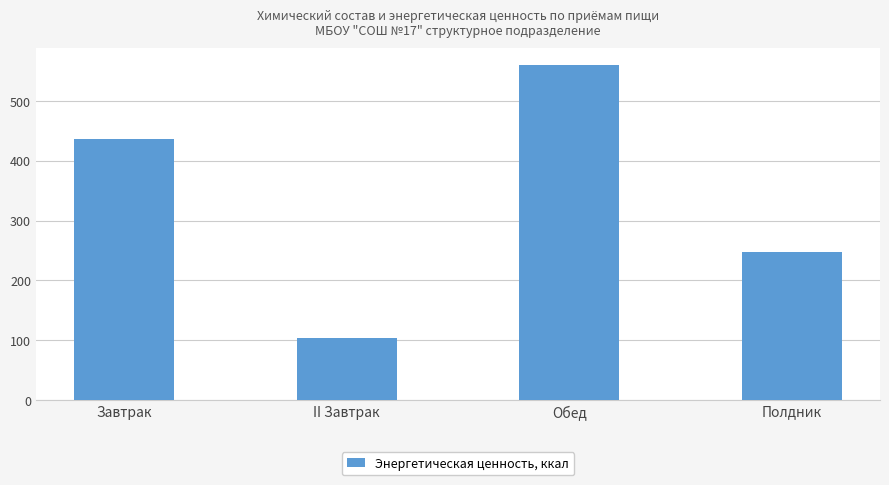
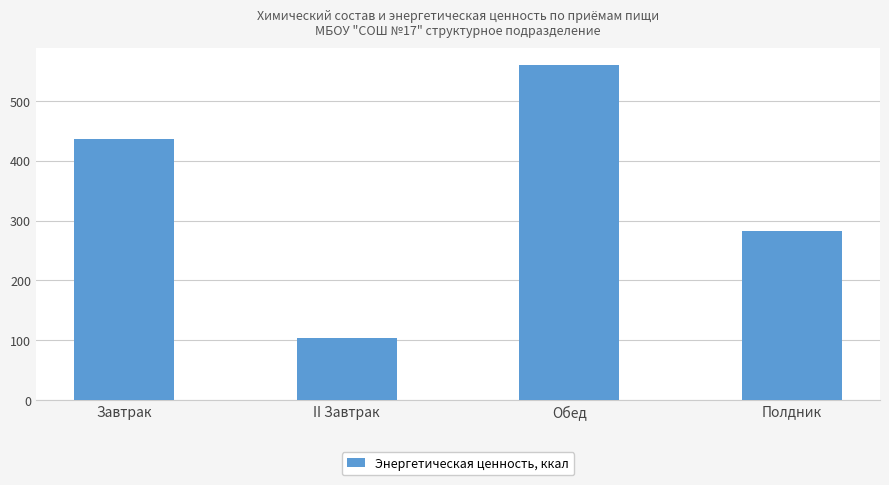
  {
    "Завтрак": 440,
    "II Завтрак": 100,
    "Обед": 560,
-   "Полдник": 250
+   "Полдник": 280
  }
